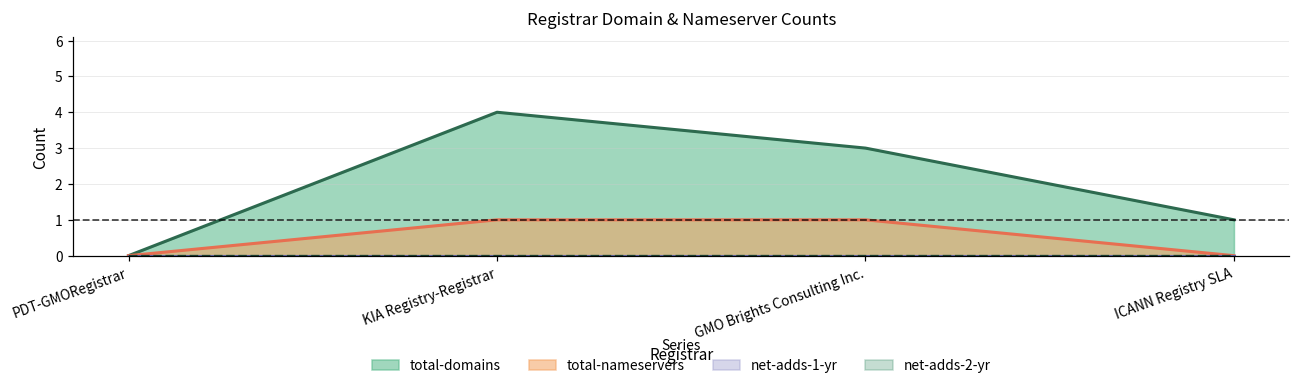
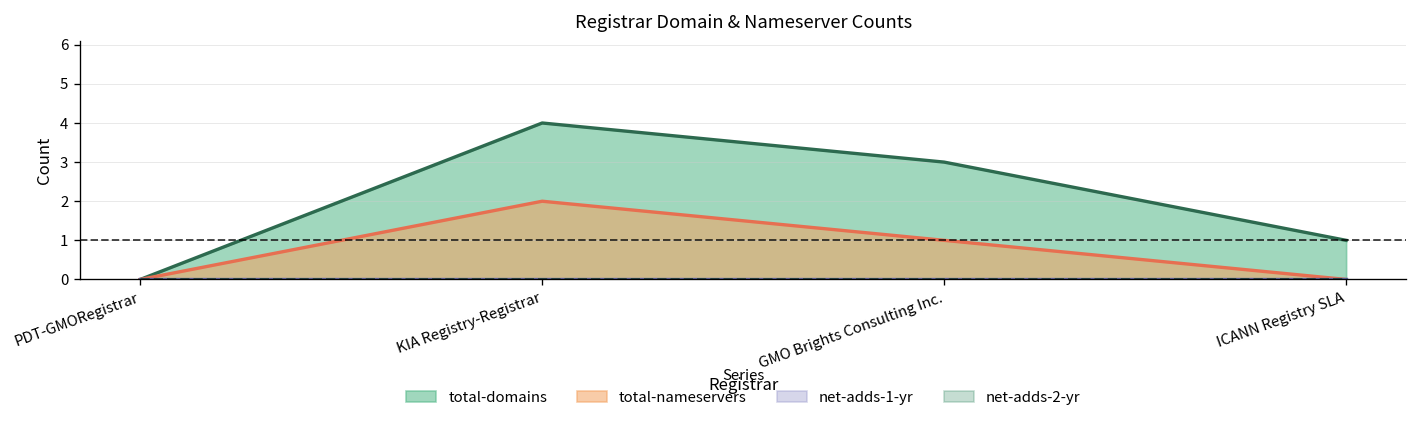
  {
    "total-nameservers": {
-     "KIA Registry-Registrar": 1,
+     "KIA Registry-Registrar": 2,
      "GMO Brights Consulting Inc.": 1
    }
  }
